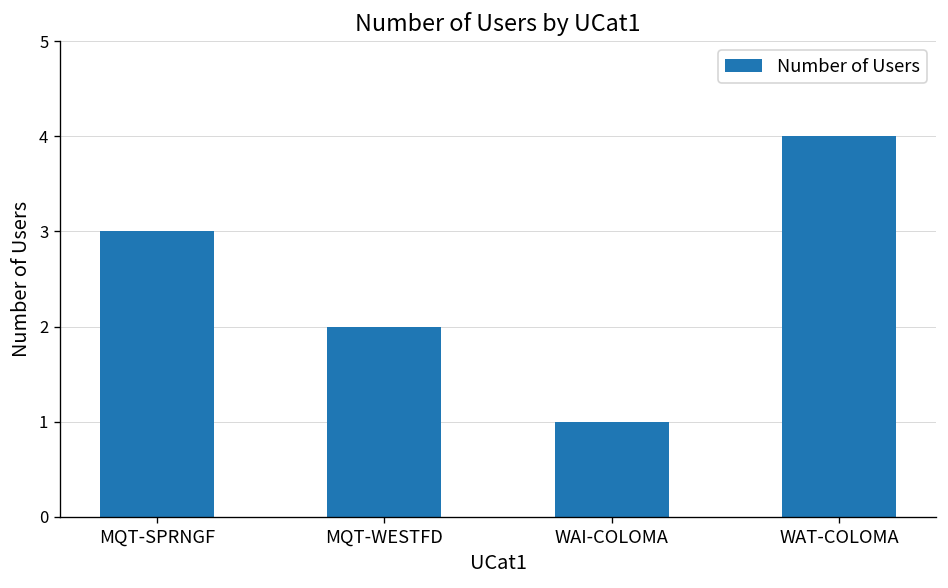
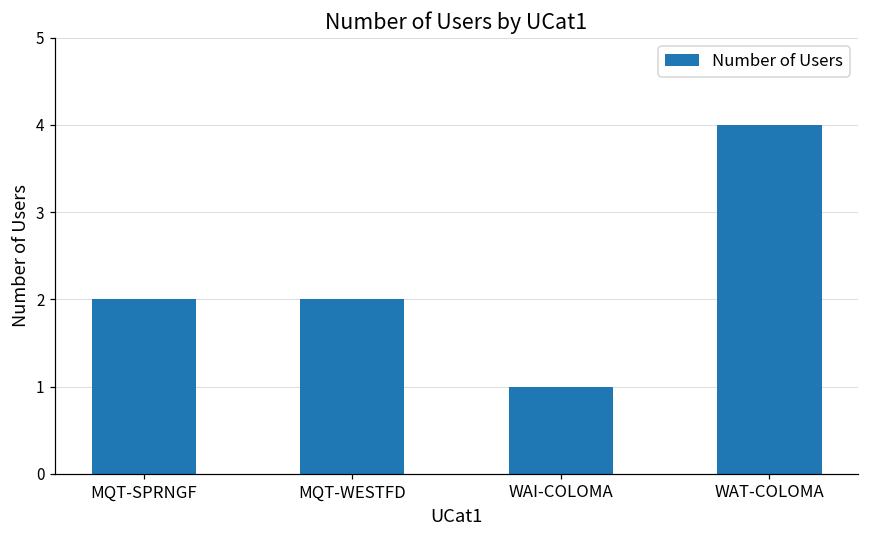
  {
-   "MQT-SPRNGF": 3,
+   "MQT-SPRNGF": 2,
    "MQT-WESTFD": 2,
    "WAI-COLOMA": 1,
    "WAT-COLOMA": 4
  }
